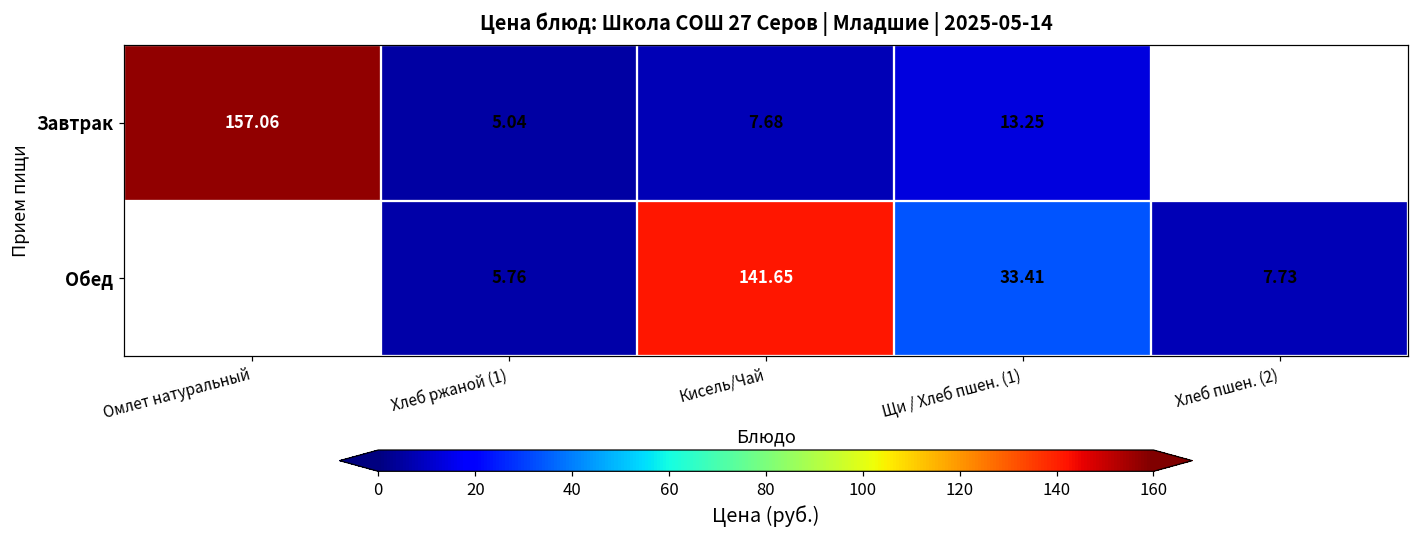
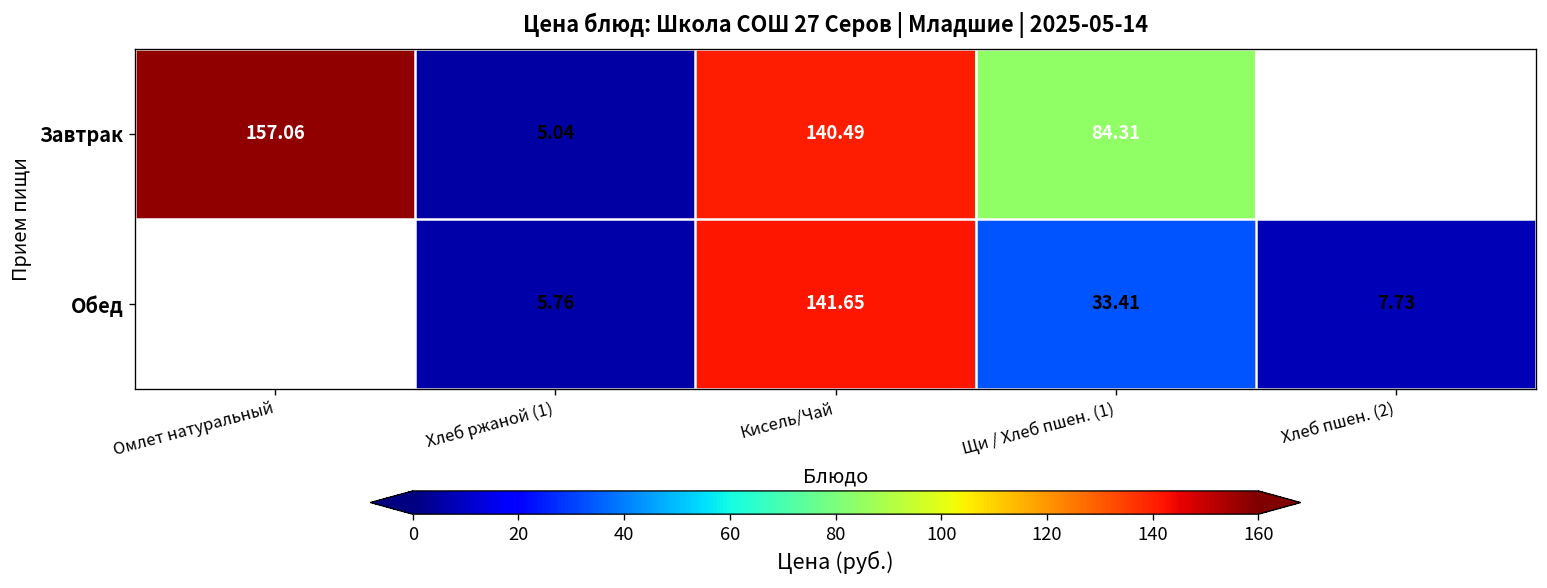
  {
    "Завтрак": {
      "Омлет натуральный": 157.06,
      "Хлеб ржаной (1)": 5.04,
-     "Кисель/Чай": 7.68,
-     "Щи / Хлеб пшен. (1)": 13.25
+     "Кисель/Чай": 140.49,
+     "Щи / Хлеб пшен. (1)": 84.31
    },
    "Обед": {
      "Хлеб ржаной (1)": 5.76,
      "Кисель/Чай": 141.65,
      "Щи / Хлеб пшен. (1)": 33.41,
      "Хлеб пшен. (2)": 7.73
    }
  }
